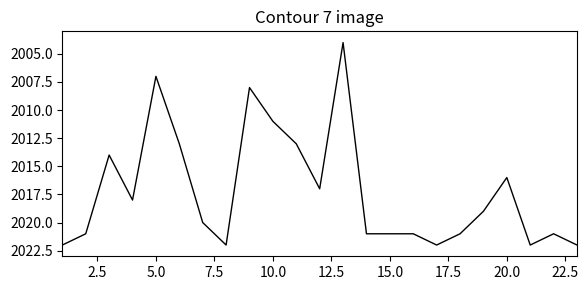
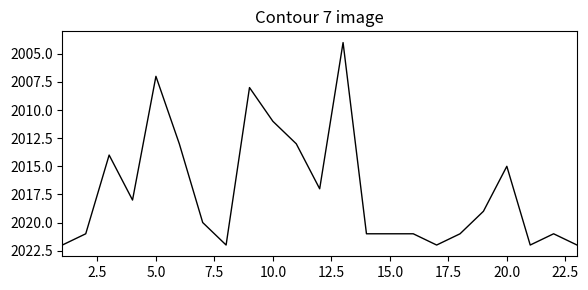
  {
    "5.0": 2007,
    "10.0": 2011,
    "15.0": 2021,
-   "20.0": 2016
+   "20.0": 2015
  }
